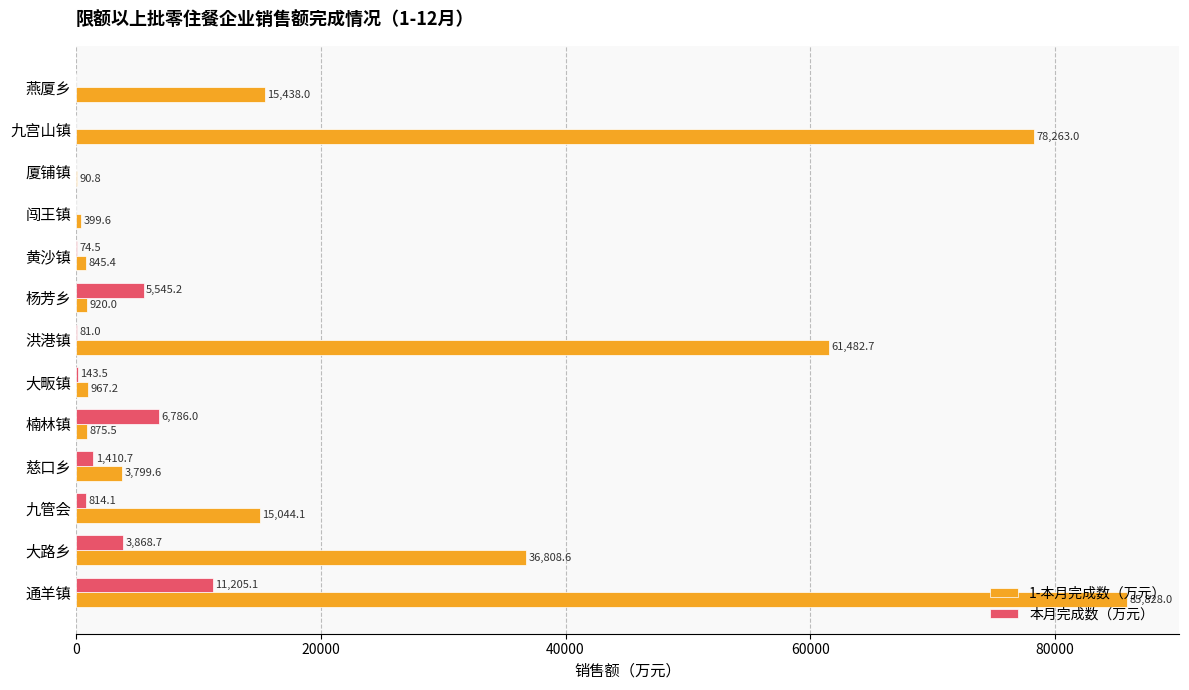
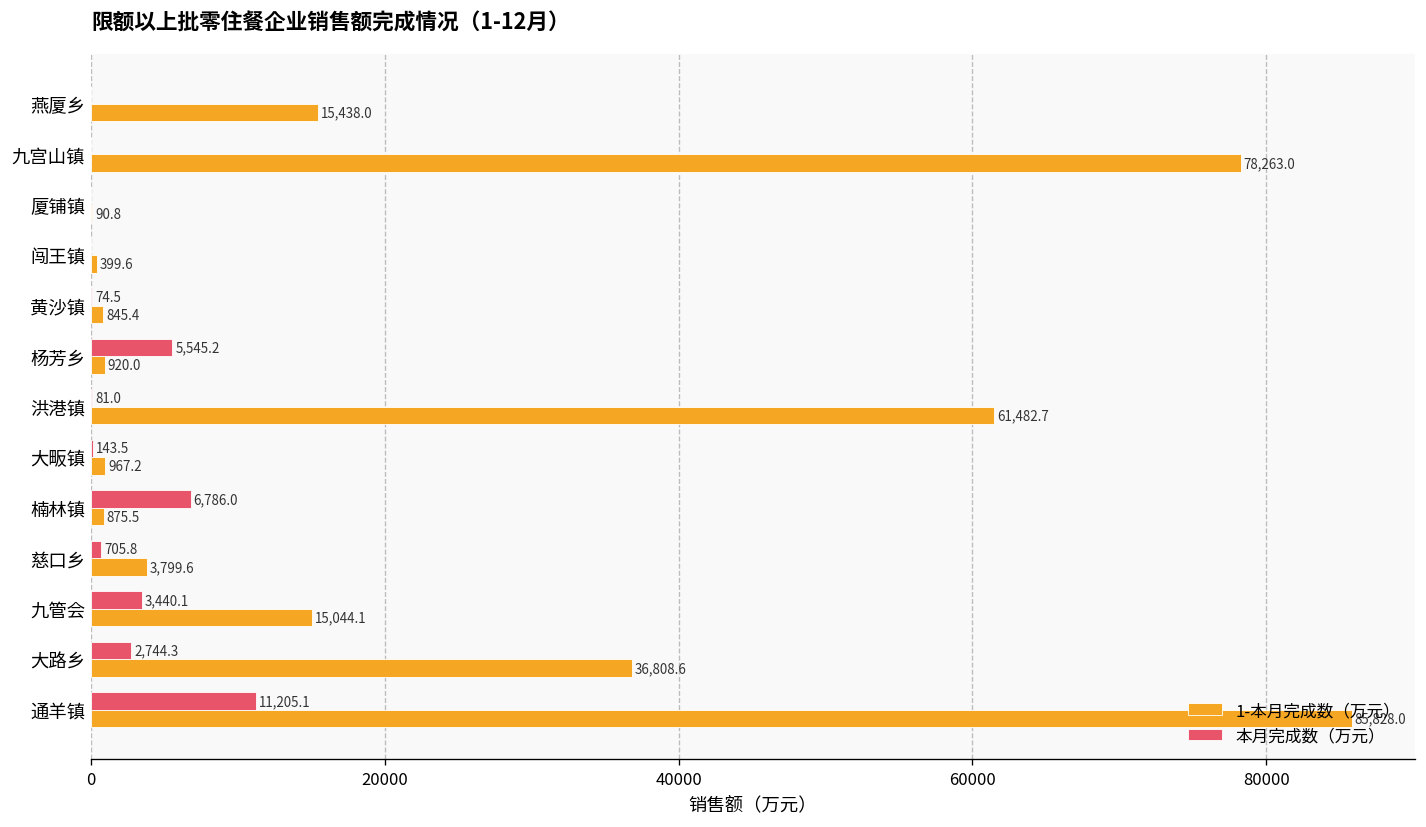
  {
    "1-本月完成数（万元）": {
      "燕厦乡": "15,438.0",
      "九宫山镇": "78,263.0",
      "厦铺镇": "90.8",
      "闯王镇": "399.6",
      "黄沙镇": "845.4",
      "杨芳乡": "920.0",
      "洪港镇": "61,482.7",
      "大畈镇": "967.2",
      "楠林镇": "875.5",
      "慈口乡": "3,799.6",
      "九管会": "15,044.1",
      "大路乡": "36,808.6",
      "通羊镇": "85,828.0"
    },
    "本月完成数（万元）": {
      "黄沙镇": "74.5",
      "杨芳乡": "5,545.2",
      "洪港镇": "81.0",
      "大畈镇": "143.5",
      "楠林镇": "6,786.0",
-     "慈口乡": "1,410.7",
-     "九管会": "814.1",
-     "大路乡": "3,868.7",
+     "慈口乡": "705.8",
+     "九管会": "3,440.1",
+     "大路乡": "2,744.3",
      "通羊镇": "11,205.1"
    }
  }
